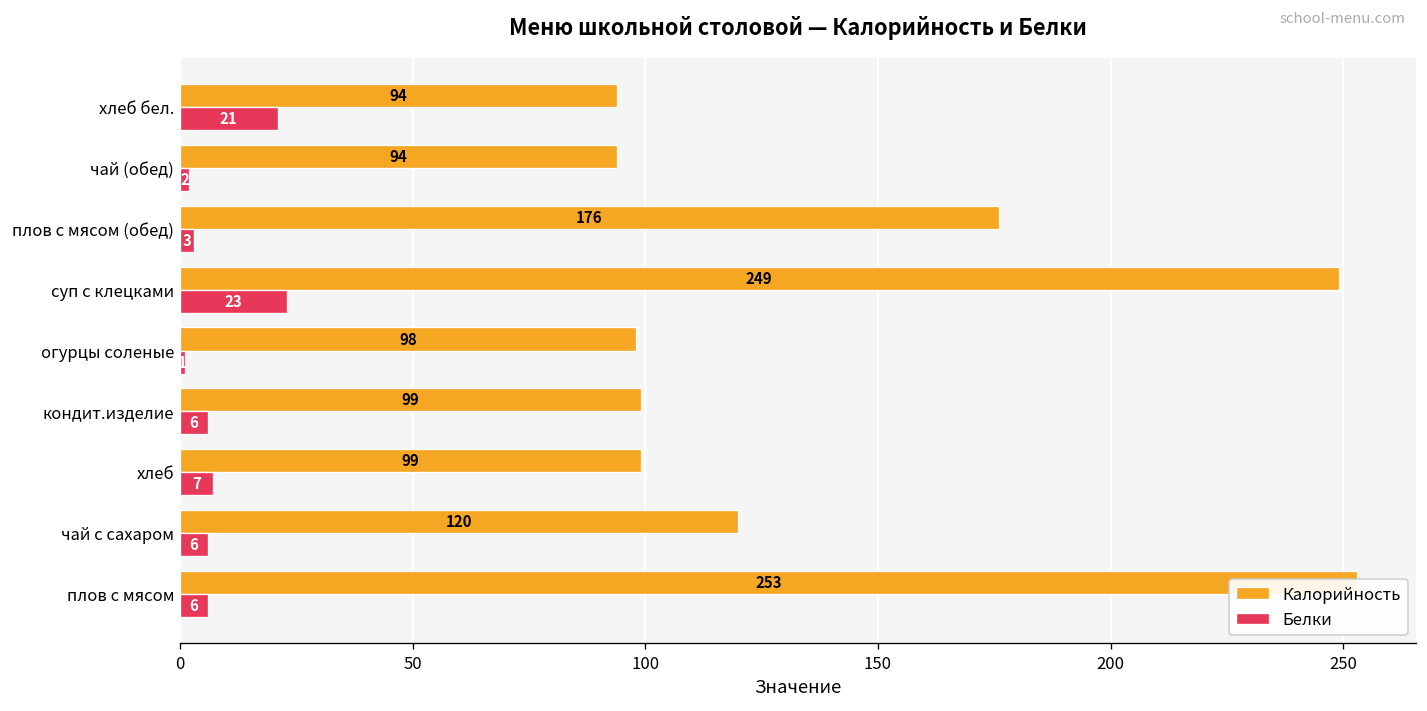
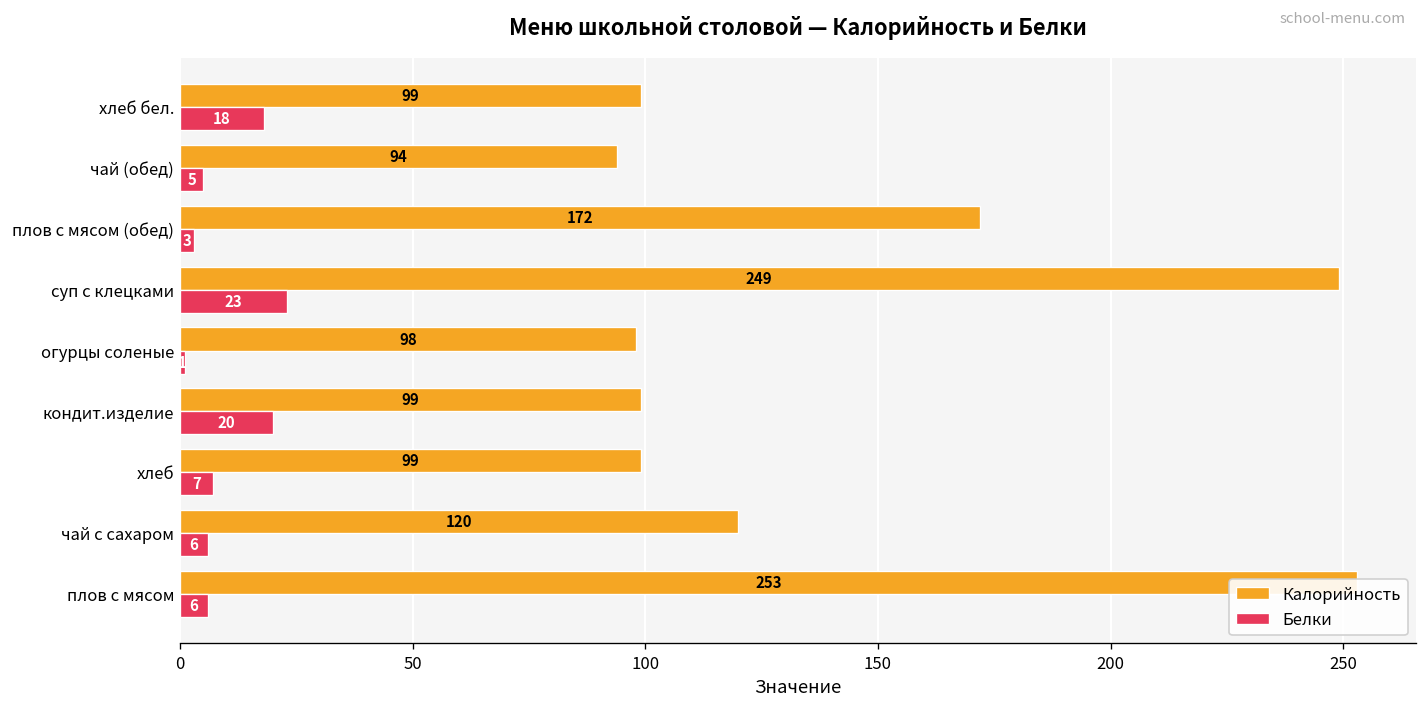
  {
    "Калорийность": {
-     "хлеб бел.": 94,
+     "хлеб бел.": 99,
      "чай (обед)": 94,
-     "плов с мясом (обед)": 176,
+     "плов с мясом (обед)": 172,
      "суп с клецками": 249,
      "огурцы соленые": 98,
      "кондит.изделие": 99,
      "хлеб": 99,
      "чай с сахаром": 120
    },
    "Белки": {
-     "хлеб бел.": 21,
-     "чай (обед)": 2,
+     "хлеб бел.": 18,
+     "чай (обед)": 5,
      "плов с мясом (обед)": 3,
      "суп с клецками": 23,
-     "кондит.изделие": 6,
+     "кондит.изделие": 20,
      "хлеб": 7,
      "чай с сахаром": 6,
      "плов с мясом": 6
    }
  }
